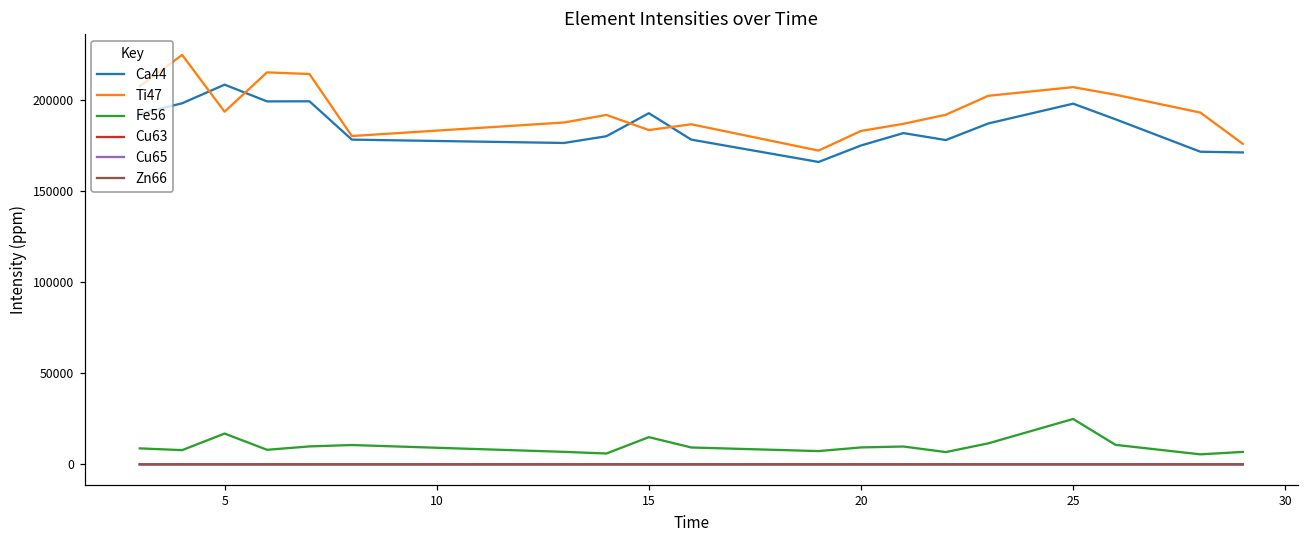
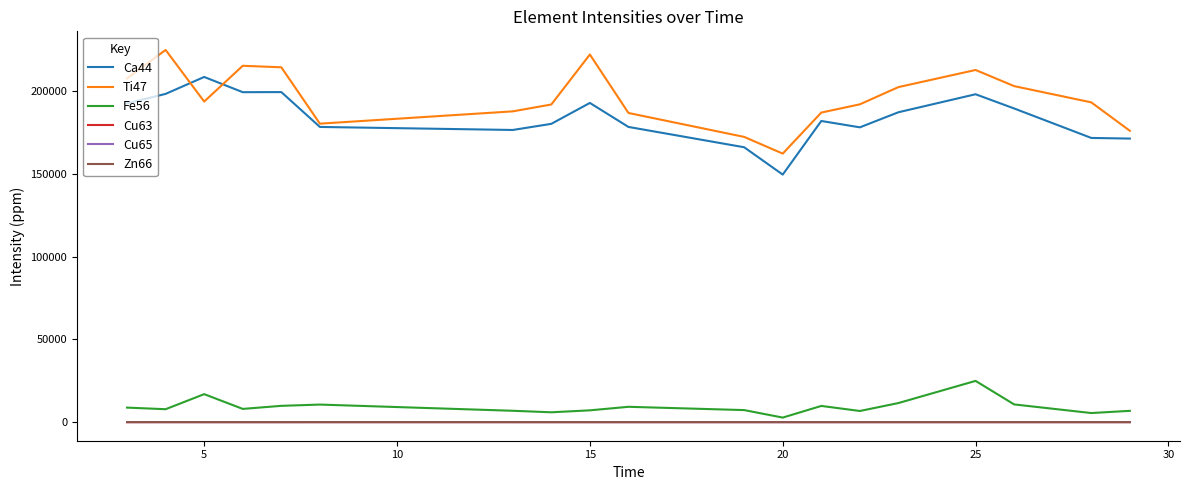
  {
    "Ca44": {
      "5": 209000,
      "15": 193000,
-     "20": 175000,
+     "20": 150000,
      "25": 198000
    },
    "Ti47": {
      "5": 194000,
-     "15": 184000,
-     "20": 183000,
-     "25": 207000
+     "15": 222000,
+     "20": 162000,
+     "25": 213000
    },
    "Fe56": {
      "5": 17000,
-     "15": 15000,
-     "20": 9000,
+     "15": 7000,
+     "20": 3000,
      "25": 25000
    },
    "Zn66": {
      "5": 0,
      "15": 0,
      "20": 0,
      "25": 0
    }
  }
